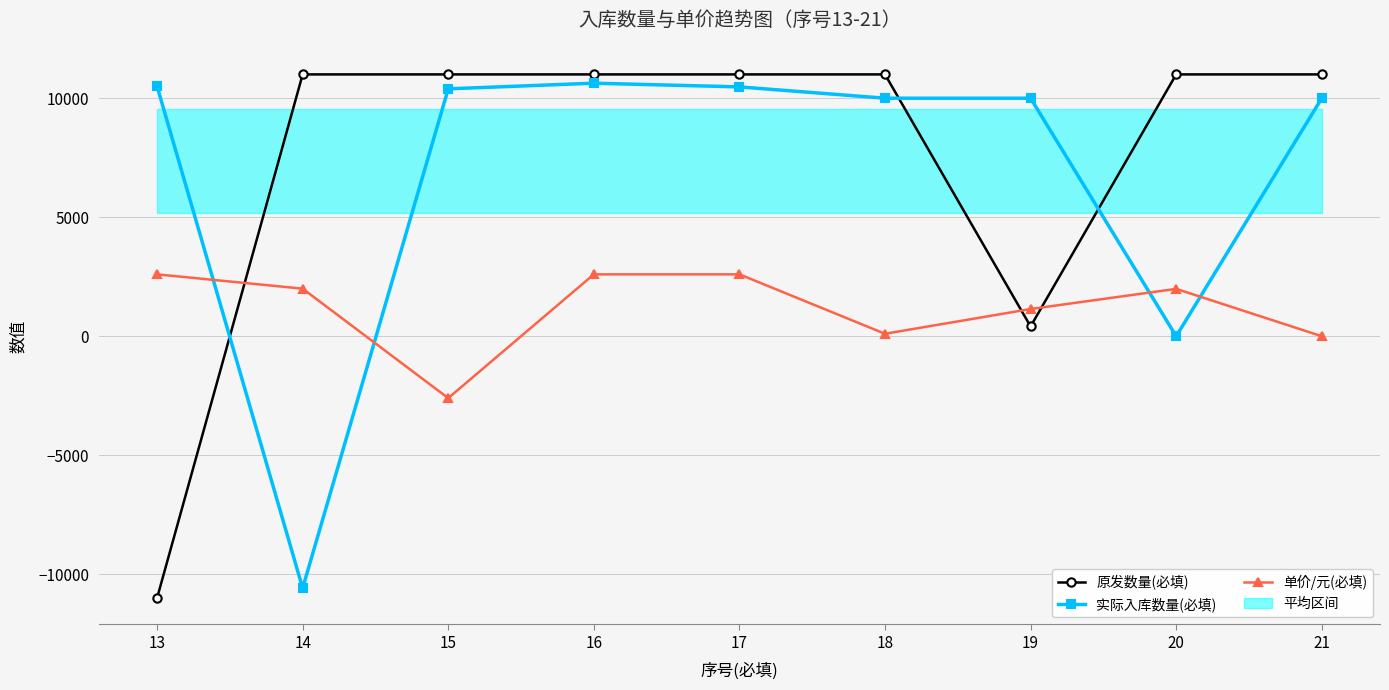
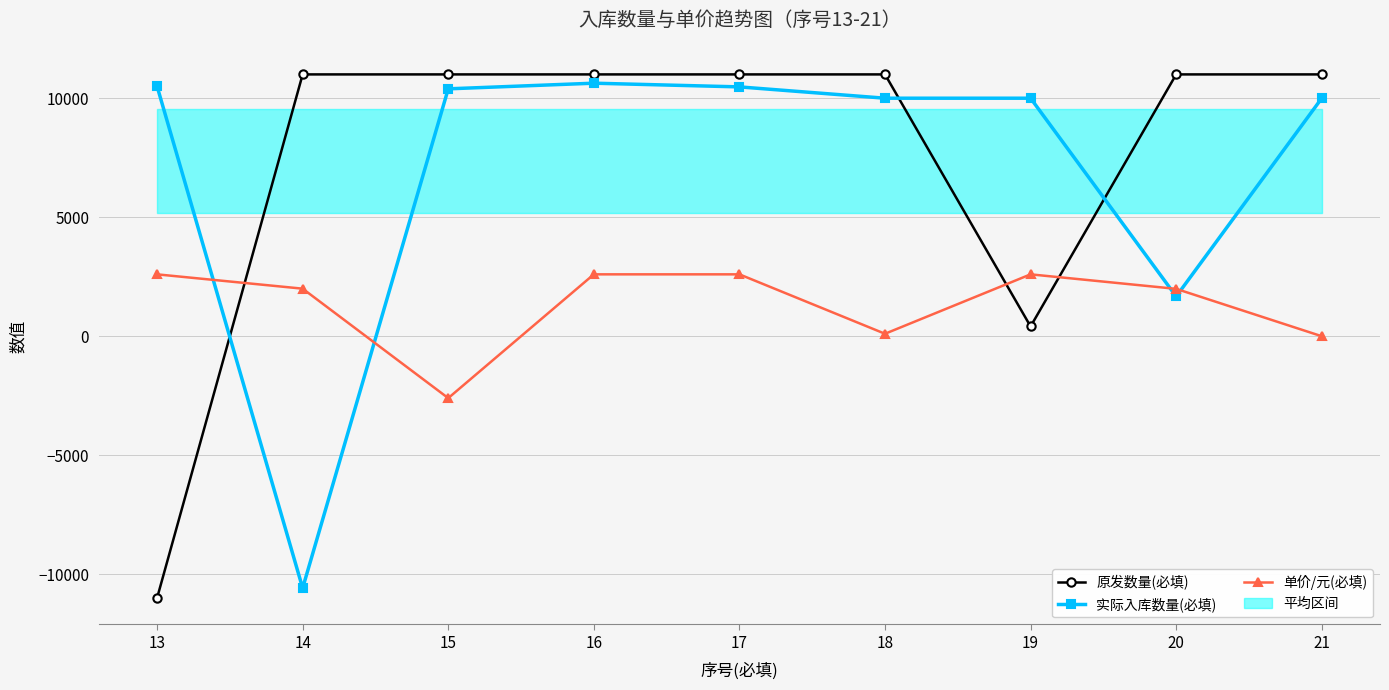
  {
    "原发数量(必填)": {
      "13": -11000,
      "14": 11000,
      "15": 11000,
      "16": 11000,
      "17": 11000,
      "18": 11000,
      "19": 400,
      "20": 11000,
      "21": 11000
    },
    "平均区间": {
      "13": 9600,
      "14": 9600,
      "15": 9600,
      "16": 9600,
      "17": 9600,
      "18": 9600,
      "19": 9600,
      "20": 9600,
      "21": 9600
    },
    "实际入库数量(必填)": {
      "13": 10500,
      "14": -10600,
      "15": 10400,
      "16": 10600,
      "17": 10500,
      "18": 10000,
      "19": 10000,
-     "20": 0,
+     "20": 1700,
      "21": 10000
    },
    "单价/元(必填)": {
      "13": 2600,
      "14": 2000,
      "15": -2600,
      "16": 2600,
      "17": 2600,
      "18": 100,
-     "19": 1100,
+     "19": 2600,
      "20": 2000,
      "21": 0
    }
  }
